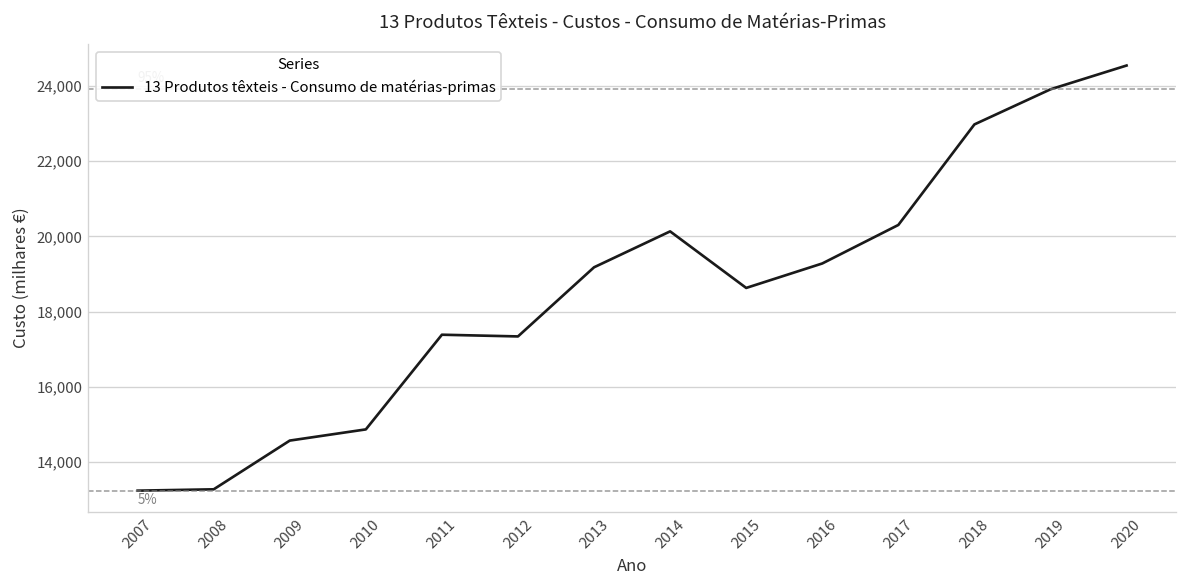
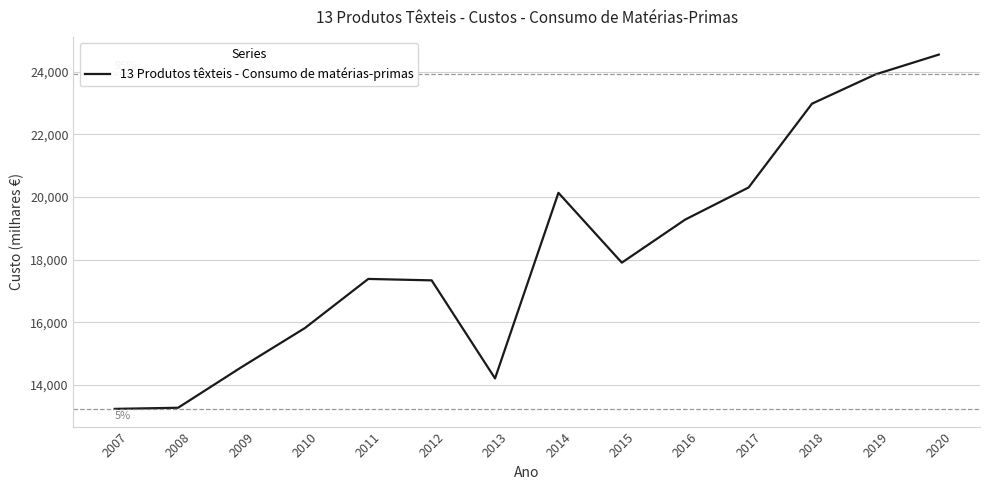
  {
    "2008": "13,300",
    "2009": "14,600",
-   "2010": "14,900",
+   "2010": "15,800",
    "2011": "17,400",
    "2012": "17,300",
-   "2013": "19,200",
+   "2013": "14,200",
    "2014": "20,100",
-   "2015": "18,600",
+   "2015": "17,900",
    "2016": "19,300",
    "2017": "20,300",
    "2018": "23,000",
    "2019": "23,900",
    "2020": "24,500"
  }
